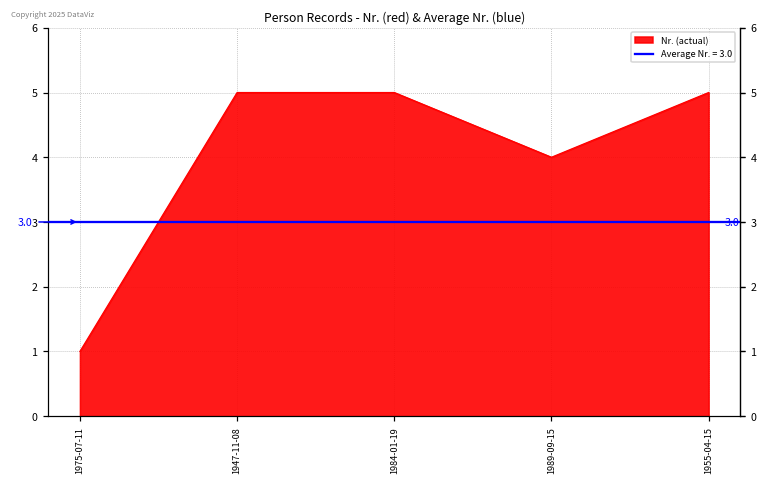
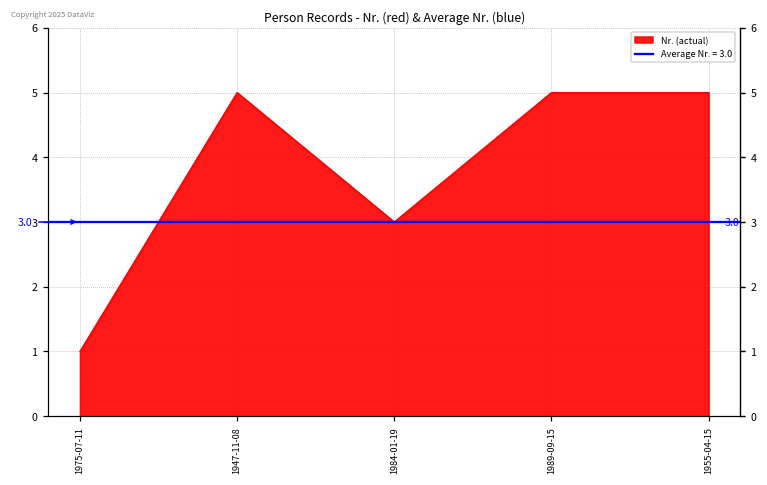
  {
    "1975-07-11": 1,
    "1947-11-08": 5,
-   "1984-01-19": 5,
-   "1989-09-15": 4,
+   "1984-01-19": 3,
+   "1989-09-15": 5,
    "1955-04-15": 5
  }
